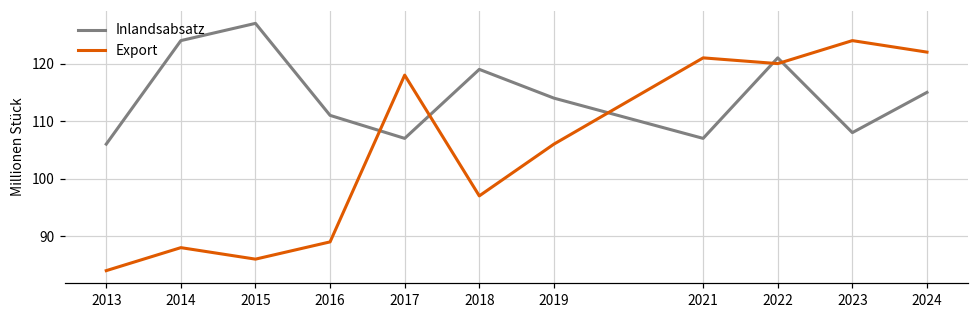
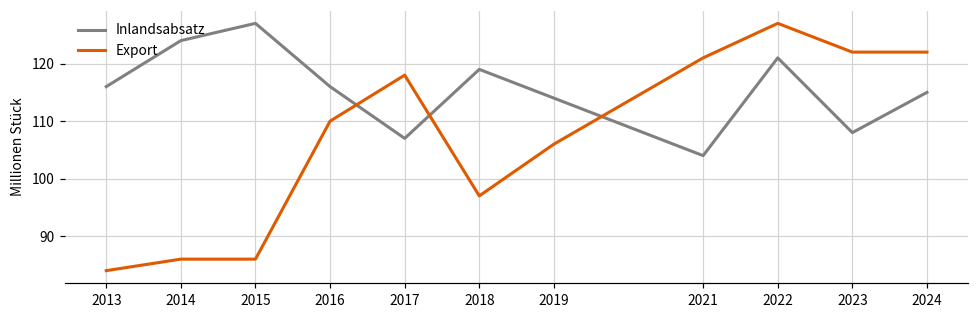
  {
    "Inlandsabsatz": {
-     "2013": 106,
+     "2013": 116,
      "2014": 124,
      "2015": 127,
-     "2016": 111,
+     "2016": 116,
      "2017": 107,
      "2018": 119,
      "2019": 114,
-     "2021": 107,
+     "2021": 104,
      "2022": 121,
      "2023": 108,
      "2024": 115
    },
    "Export": {
      "2013": 84,
-     "2014": 88,
+     "2014": 86,
      "2015": 86,
-     "2016": 89,
+     "2016": 110,
      "2017": 118,
      "2018": 97,
      "2019": 106,
      "2021": 121,
-     "2022": 120,
-     "2023": 124,
+     "2022": 127,
+     "2023": 122,
      "2024": 122
    }
  }
